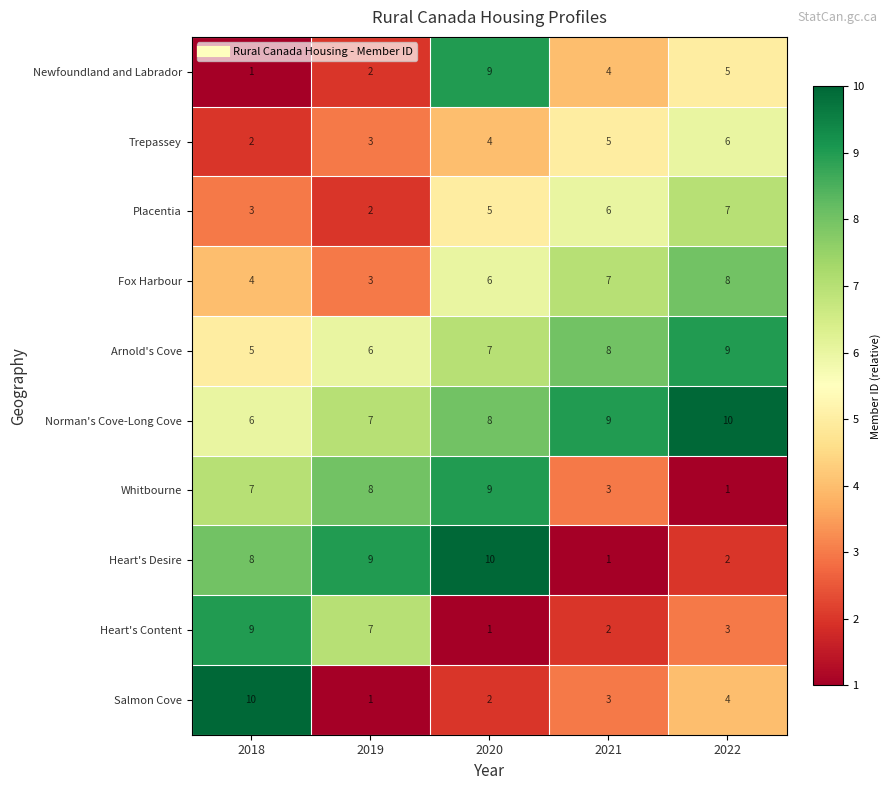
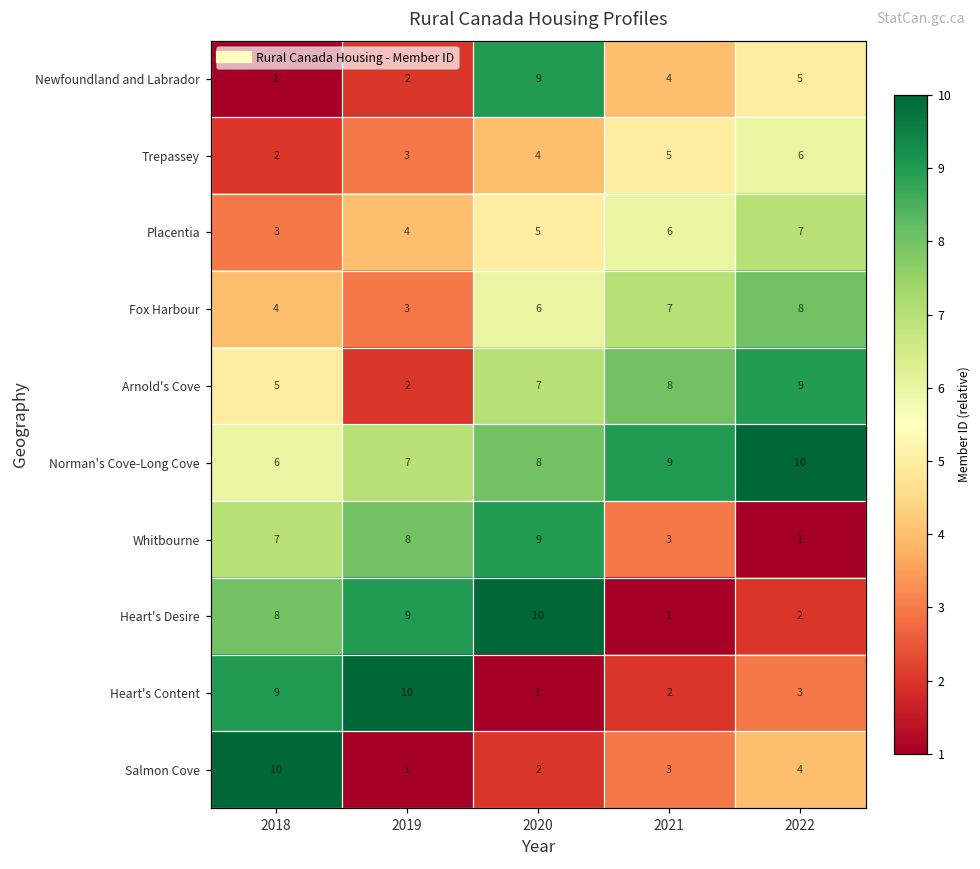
  {
    "Newfoundland and Labrador": {
      "2018": 1,
      "2019": 2,
      "2020": 9,
      "2021": 4,
      "2022": 5
    },
    "Trepassey": {
      "2018": 2,
      "2019": 3,
      "2020": 4,
      "2021": 5,
      "2022": 6
    },
    "Placentia": {
      "2018": 3,
-     "2019": 2,
+     "2019": 4,
      "2020": 5,
      "2021": 6,
      "2022": 7
    },
    "Fox Harbour": {
      "2018": 4,
      "2019": 3,
      "2020": 6,
      "2021": 7,
      "2022": 8
    },
    "Arnold's Cove": {
      "2018": 5,
-     "2019": 6,
+     "2019": 2,
      "2020": 7,
      "2021": 8,
      "2022": 9
    },
    "Norman's Cove-Long Cove": {
      "2018": 6,
      "2019": 7,
      "2020": 8,
      "2021": 9,
      "2022": 10
    },
    "Whitbourne": {
      "2018": 7,
      "2019": 8,
      "2020": 9,
      "2021": 3,
      "2022": 1
    },
    "Heart's Desire": {
      "2018": 8,
      "2019": 9,
      "2020": 10,
      "2021": 1,
      "2022": 2
    },
    "Heart's Content": {
      "2018": 9,
-     "2019": 7,
+     "2019": 10,
      "2020": 1,
      "2021": 2,
      "2022": 3
    },
    "Salmon Cove": {
      "2018": 10,
      "2019": 1,
      "2020": 2,
      "2021": 3,
      "2022": 4
    }
  }
